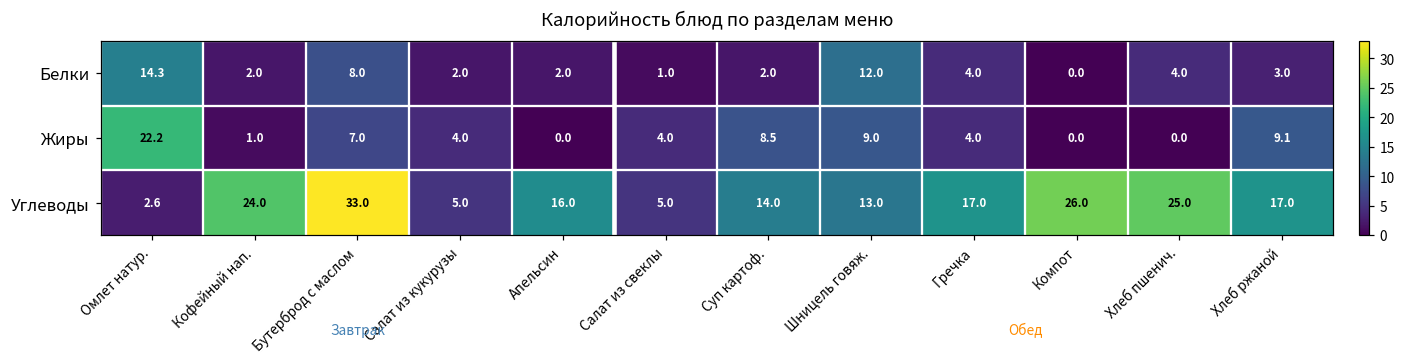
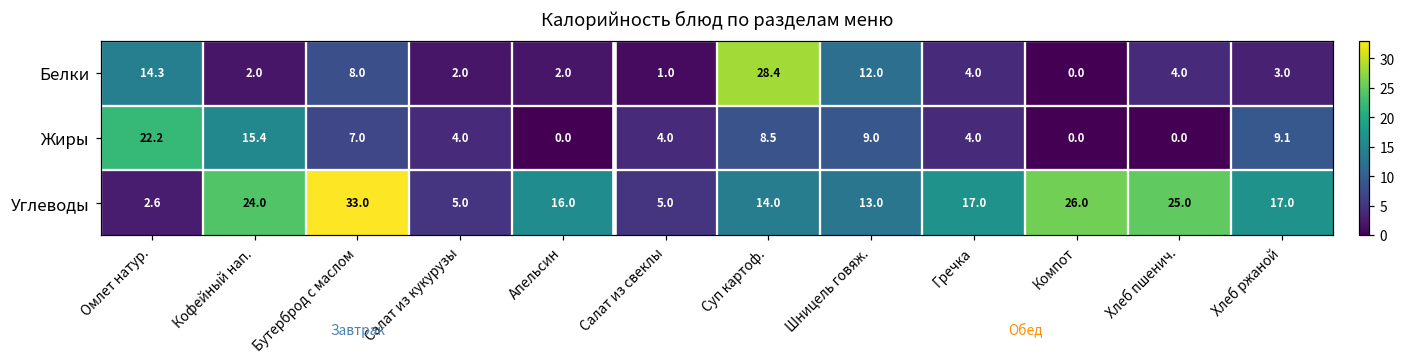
  {
    "Белки": {
      "Омлет натур.": 14.3,
      "Кофейный нап.": 2.0,
      "Бутерброд с маслом": 8.0,
      "Салат из кукурузы": 2.0,
      "Апельсин": 2.0,
      "Салат из свеклы": 1.0,
-     "Суп картоф.": 2.0,
+     "Суп картоф.": 28.4,
      "Шницель говяж.": 12.0,
      "Гречка": 4.0,
      "Компот": 0.0,
      "Хлеб пшенич.": 4.0,
      "Хлеб ржаной": 3.0
    },
    "Жиры": {
      "Омлет натур.": 22.2,
-     "Кофейный нап.": 1.0,
+     "Кофейный нап.": 15.4,
      "Бутерброд с маслом": 7.0,
      "Салат из кукурузы": 4.0,
      "Апельсин": 0.0,
      "Салат из свеклы": 4.0,
      "Суп картоф.": 8.5,
      "Шницель говяж.": 9.0,
      "Гречка": 4.0,
      "Компот": 0.0,
      "Хлеб пшенич.": 0.0,
      "Хлеб ржаной": 9.1
    },
    "Углеводы": {
      "Омлет натур.": 2.6,
      "Кофейный нап.": 24.0,
      "Бутерброд с маслом": 33.0,
      "Салат из кукурузы": 5.0,
      "Апельсин": 16.0,
      "Салат из свеклы": 5.0,
      "Суп картоф.": 14.0,
      "Шницель говяж.": 13.0,
      "Гречка": 17.0,
      "Компот": 26.0,
      "Хлеб пшенич.": 25.0,
      "Хлеб ржаной": 17.0
    }
  }
